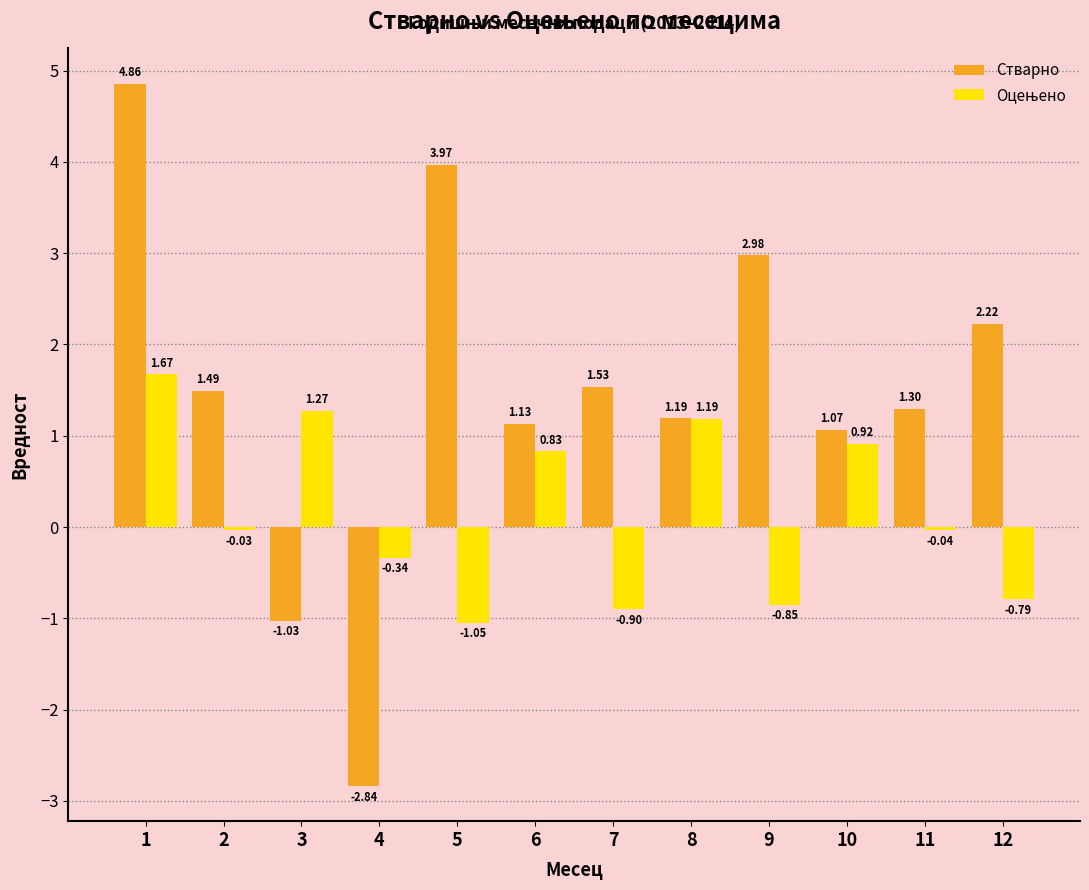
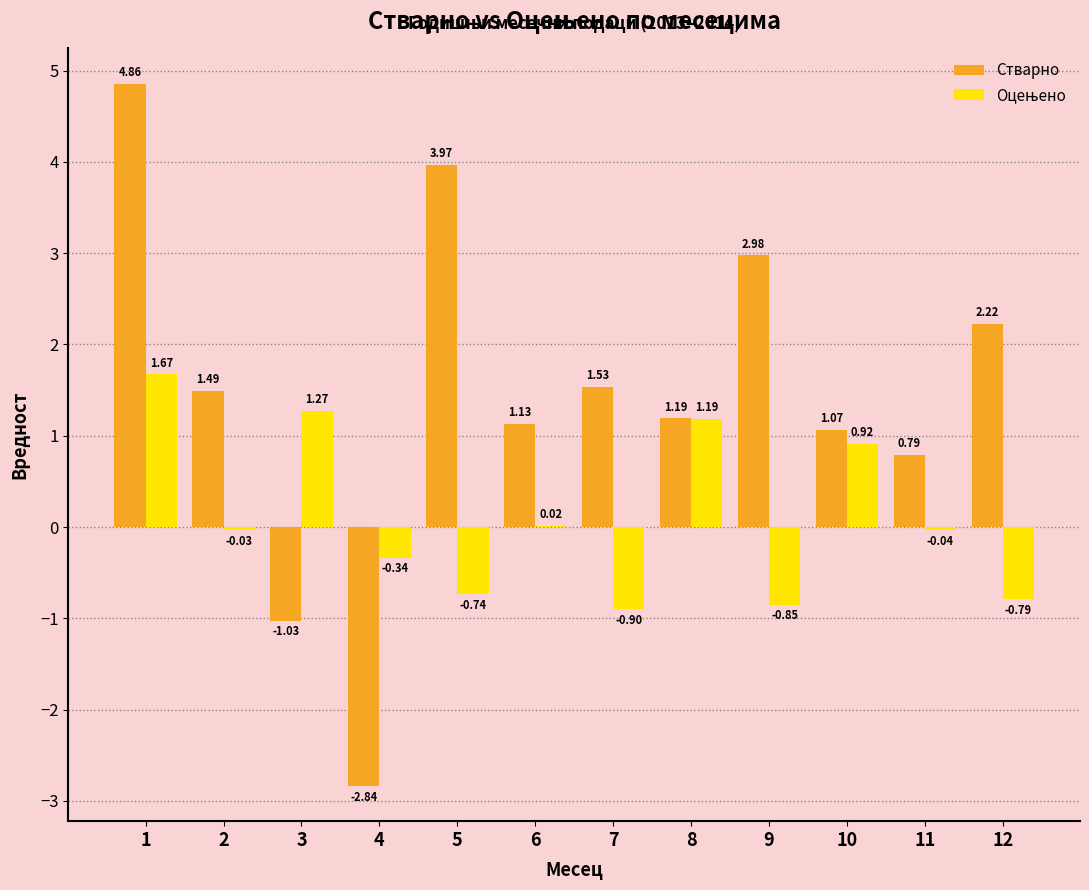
  {
    "Стварно": {
      "1": 4.86,
      "2": 1.49,
      "3": -1.03,
      "4": -2.84,
      "5": 3.97,
      "6": 1.13,
      "7": 1.53,
      "8": 1.19,
      "9": 2.98,
      "10": 1.07,
-     "11": 1.30,
+     "11": 0.79,
      "12": 2.22
    },
    "Оцењено": {
      "1": 1.67,
      "2": -0.03,
      "3": 1.27,
      "4": -0.34,
-     "5": -1.05,
-     "6": 0.83,
+     "5": -0.74,
+     "6": 0.02,
      "7": -0.90,
      "8": 1.19,
      "9": -0.85,
      "10": 0.92,
      "11": -0.04,
      "12": -0.79
    }
  }
